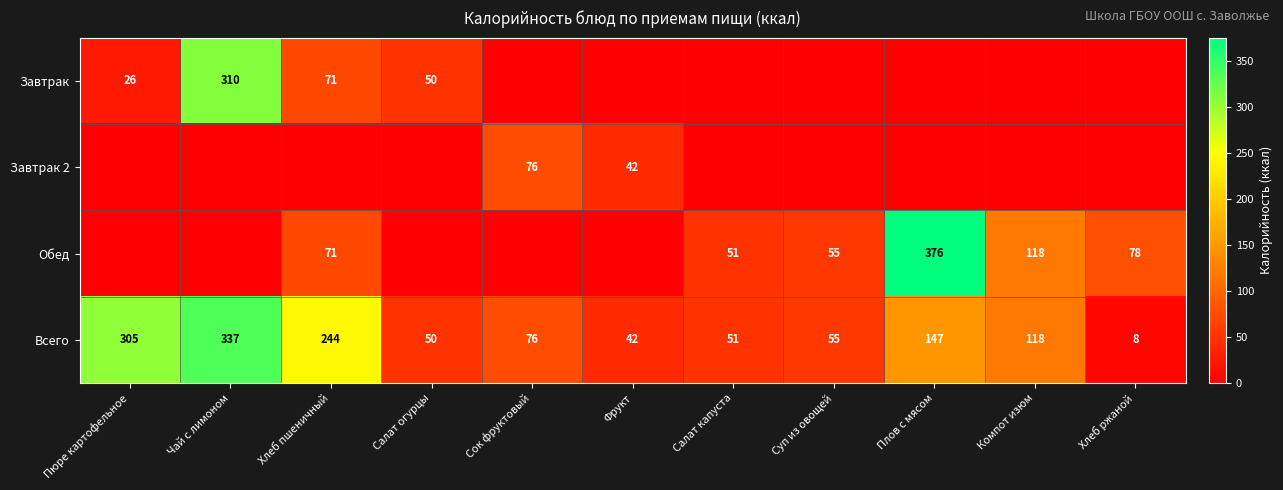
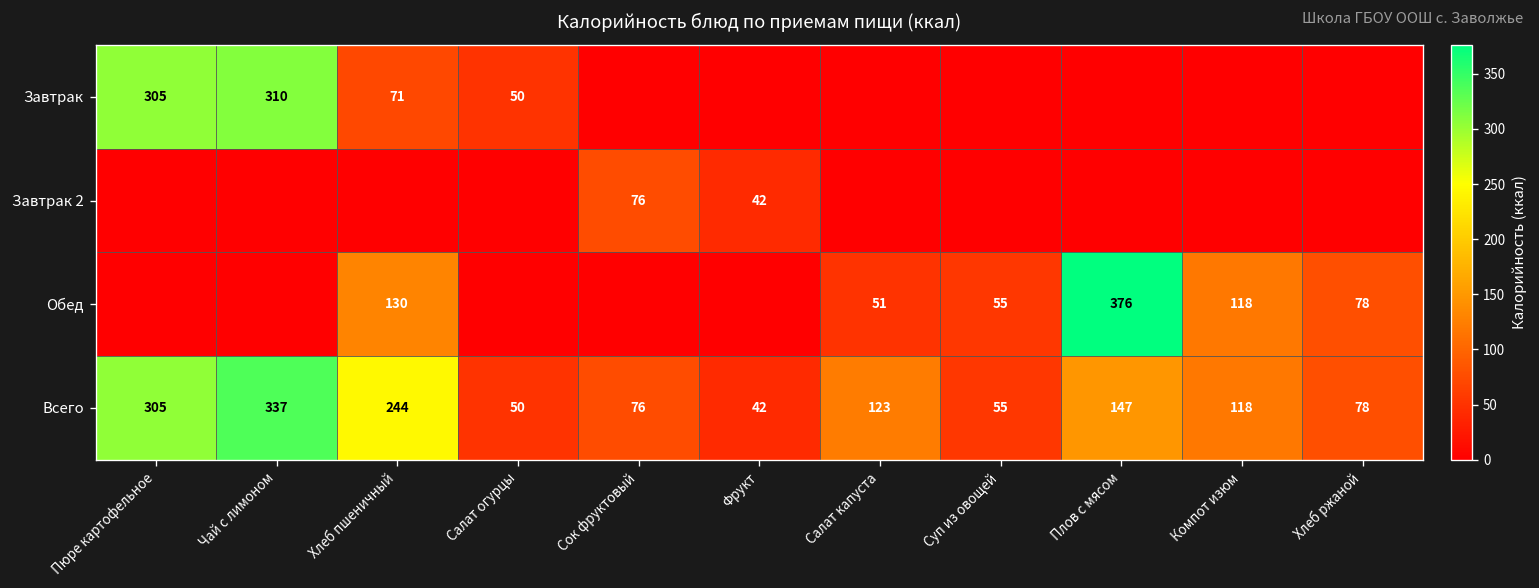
  {
    "Завтрак": {
-     "Пюре картофельное": 26,
+     "Пюре картофельное": 305,
      "Чай с лимоном": 310,
      "Хлеб пшеничный": 71,
      "Салат огурцы": 50
    },
    "Завтрак 2": {
      "Сок фруктовый": 76,
      "Фрукт": 42
    },
    "Обед": {
-     "Хлеб пшеничный": 71,
+     "Хлеб пшеничный": 130,
      "Салат капуста": 51,
      "Суп из овощей": 55,
      "Плов с мясом": 376,
      "Компот изюм": 118,
      "Хлеб ржаной": 78
    },
    "Всего": {
      "Пюре картофельное": 305,
      "Чай с лимоном": 337,
      "Хлеб пшеничный": 244,
      "Салат огурцы": 50,
      "Сок фруктовый": 76,
      "Фрукт": 42,
-     "Салат капуста": 51,
+     "Салат капуста": 123,
      "Суп из овощей": 55,
      "Плов с мясом": 147,
      "Компот изюм": 118,
-     "Хлеб ржаной": 8
+     "Хлеб ржаной": 78
    }
  }
